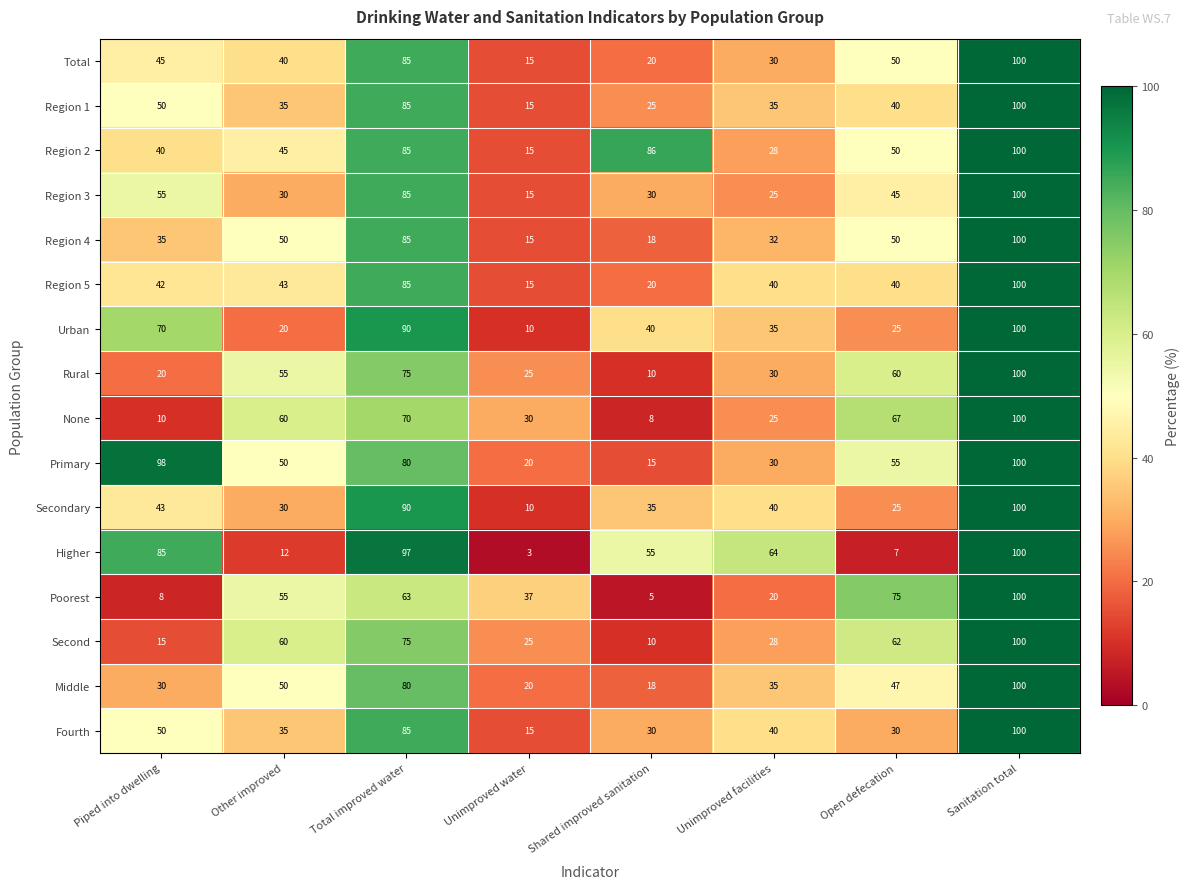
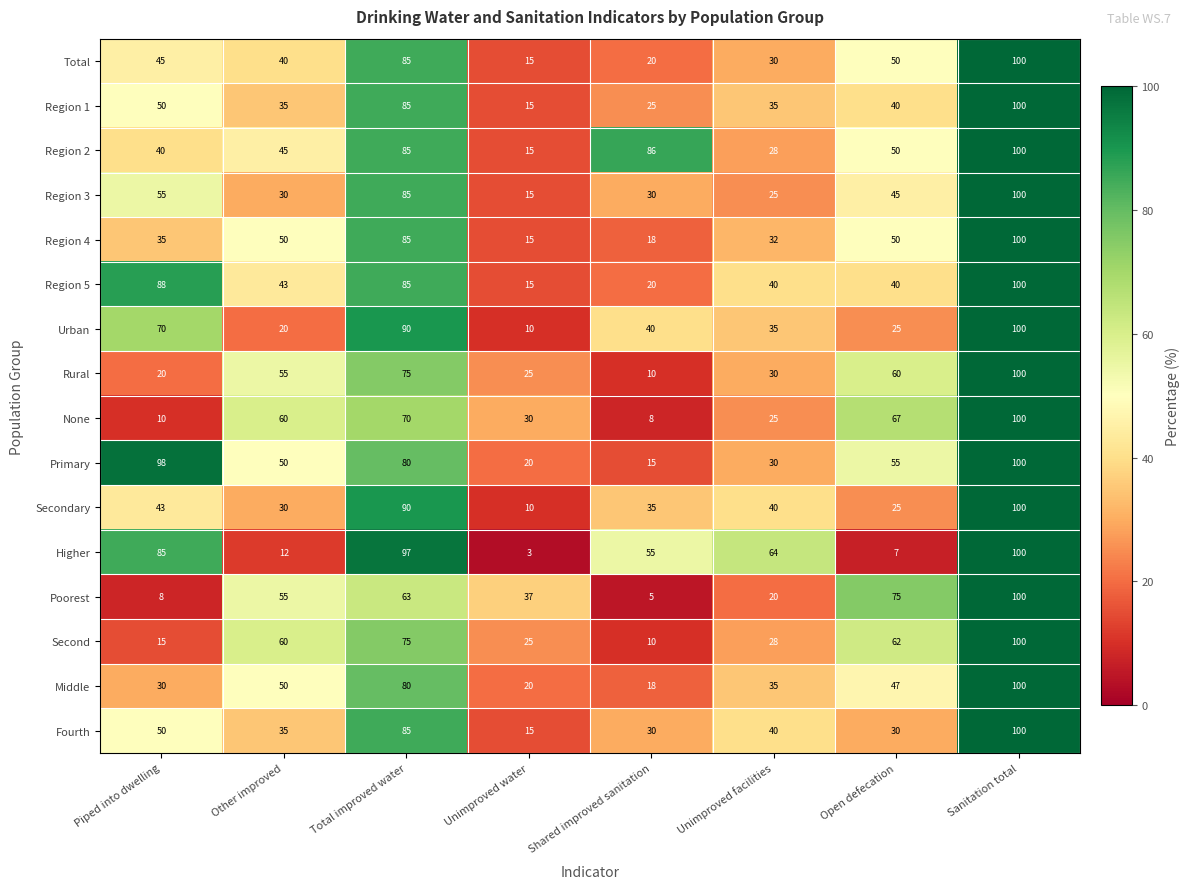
  {
    "Total": {
      "Piped into dwelling": 45,
      "Other improved": 40,
      "Total improved water": 85,
      "Unimproved water": 15,
      "Shared improved sanitation": 20,
      "Unimproved facilities": 30,
      "Open defecation": 50,
      "Sanitation total": 100
    },
    "Region 1": {
      "Piped into dwelling": 50,
      "Other improved": 35,
      "Total improved water": 85,
      "Unimproved water": 15,
      "Shared improved sanitation": 25,
      "Unimproved facilities": 35,
      "Open defecation": 40,
      "Sanitation total": 100
    },
    "Region 2": {
      "Piped into dwelling": 40,
      "Other improved": 45,
      "Total improved water": 85,
      "Unimproved water": 15,
      "Shared improved sanitation": 86,
      "Unimproved facilities": 28,
      "Open defecation": 50,
      "Sanitation total": 100
    },
    "Region 3": {
      "Piped into dwelling": 55,
      "Other improved": 30,
      "Total improved water": 85,
      "Unimproved water": 15,
      "Shared improved sanitation": 30,
      "Unimproved facilities": 25,
      "Open defecation": 45,
      "Sanitation total": 100
    },
    "Region 4": {
      "Piped into dwelling": 35,
      "Other improved": 50,
      "Total improved water": 85,
      "Unimproved water": 15,
      "Shared improved sanitation": 18,
      "Unimproved facilities": 32,
      "Open defecation": 50,
      "Sanitation total": 100
    },
    "Region 5": {
-     "Piped into dwelling": 42,
+     "Piped into dwelling": 88,
      "Other improved": 43,
      "Total improved water": 85,
      "Unimproved water": 15,
      "Shared improved sanitation": 20,
      "Unimproved facilities": 40,
      "Open defecation": 40,
      "Sanitation total": 100
    },
    "Urban": {
      "Piped into dwelling": 70,
      "Other improved": 20,
      "Total improved water": 90,
      "Unimproved water": 10,
      "Shared improved sanitation": 40,
      "Unimproved facilities": 35,
      "Open defecation": 25,
      "Sanitation total": 100
    },
    "Rural": {
      "Piped into dwelling": 20,
      "Other improved": 55,
      "Total improved water": 75,
      "Unimproved water": 25,
      "Shared improved sanitation": 10,
      "Unimproved facilities": 30,
      "Open defecation": 60,
      "Sanitation total": 100
    },
    "None": {
      "Piped into dwelling": 10,
      "Other improved": 60,
      "Total improved water": 70,
      "Unimproved water": 30,
      "Shared improved sanitation": 8,
      "Unimproved facilities": 25,
      "Open defecation": 67,
      "Sanitation total": 100
    },
    "Primary": {
      "Piped into dwelling": 98,
      "Other improved": 50,
      "Total improved water": 80,
      "Unimproved water": 20,
      "Shared improved sanitation": 15,
      "Unimproved facilities": 30,
      "Open defecation": 55,
      "Sanitation total": 100
    },
    "Secondary": {
      "Piped into dwelling": 43,
      "Other improved": 30,
      "Total improved water": 90,
      "Unimproved water": 10,
      "Shared improved sanitation": 35,
      "Unimproved facilities": 40,
      "Open defecation": 25,
      "Sanitation total": 100
    },
    "Higher": {
      "Piped into dwelling": 85,
      "Other improved": 12,
      "Total improved water": 97,
      "Unimproved water": 3,
      "Shared improved sanitation": 55,
      "Unimproved facilities": 64,
      "Open defecation": 7,
      "Sanitation total": 100
    },
    "Poorest": {
      "Piped into dwelling": 8,
      "Other improved": 55,
      "Total improved water": 63,
      "Unimproved water": 37,
      "Shared improved sanitation": 5,
      "Unimproved facilities": 20,
      "Open defecation": 75,
      "Sanitation total": 100
    },
    "Second": {
      "Piped into dwelling": 15,
      "Other improved": 60,
      "Total improved water": 75,
      "Unimproved water": 25,
      "Shared improved sanitation": 10,
      "Unimproved facilities": 28,
      "Open defecation": 62,
      "Sanitation total": 100
    },
    "Middle": {
      "Piped into dwelling": 30,
      "Other improved": 50,
      "Total improved water": 80,
      "Unimproved water": 20,
      "Shared improved sanitation": 18,
      "Unimproved facilities": 35,
      "Open defecation": 47,
      "Sanitation total": 100
    },
    "Fourth": {
      "Piped into dwelling": 50,
      "Other improved": 35,
      "Total improved water": 85,
      "Unimproved water": 15,
      "Shared improved sanitation": 30,
      "Unimproved facilities": 40,
      "Open defecation": 30,
      "Sanitation total": 100
    }
  }
